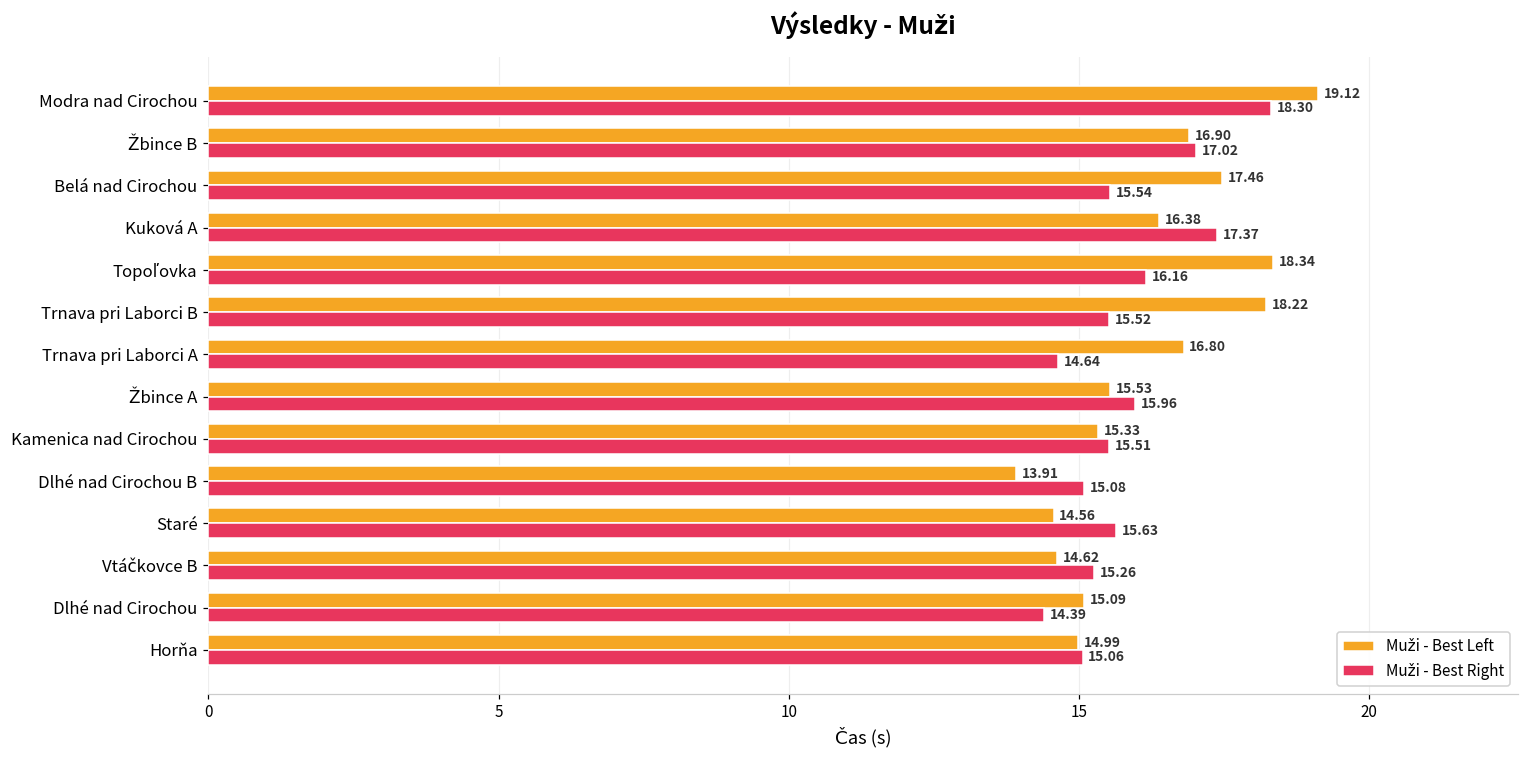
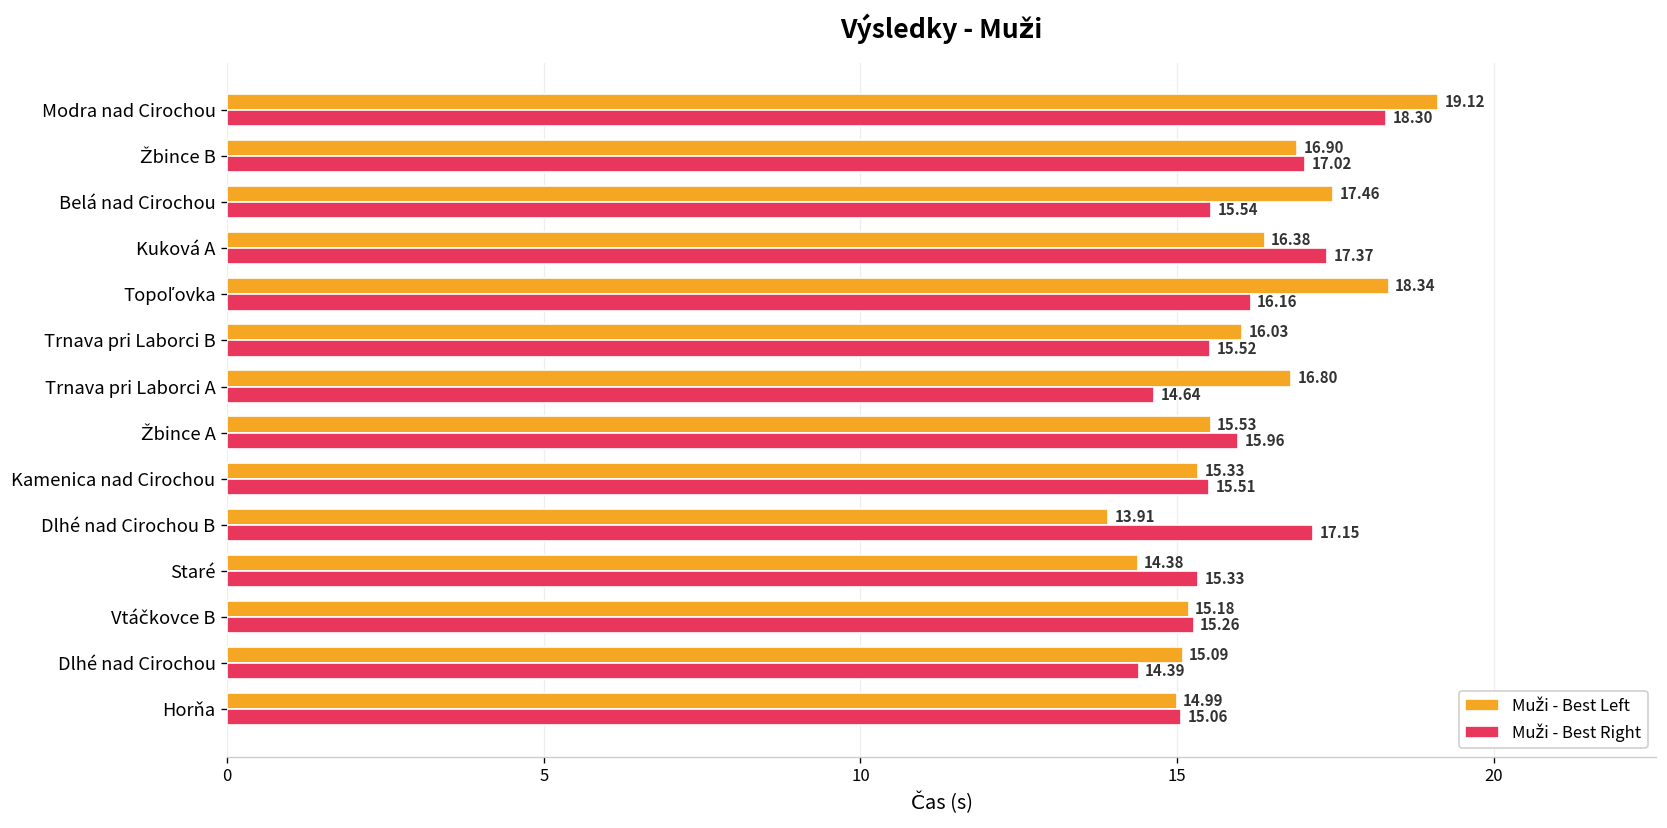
  {
    "Muži - Best Left": {
      "Modra nad Cirochou": 19.12,
      "Žbince B": 16.90,
      "Belá nad Cirochou": 17.46,
      "Kuková A": 16.38,
      "Topoľovka": 18.34,
-     "Trnava pri Laborci B": 18.22,
+     "Trnava pri Laborci B": 16.03,
      "Trnava pri Laborci A": 16.80,
      "Žbince A": 15.53,
      "Kamenica nad Cirochou": 15.33,
      "Dlhé nad Cirochou B": 13.91,
-     "Staré": 14.56,
-     "Vtáčkovce B": 14.62,
+     "Staré": 14.38,
+     "Vtáčkovce B": 15.18,
      "Dlhé nad Cirochou": 15.09,
      "Horňa": 14.99
    },
    "Muži - Best Right": {
      "Modra nad Cirochou": 18.30,
      "Žbince B": 17.02,
      "Belá nad Cirochou": 15.54,
      "Kuková A": 17.37,
      "Topoľovka": 16.16,
      "Trnava pri Laborci B": 15.52,
      "Trnava pri Laborci A": 14.64,
      "Žbince A": 15.96,
      "Kamenica nad Cirochou": 15.51,
-     "Dlhé nad Cirochou B": 15.08,
-     "Staré": 15.63,
+     "Dlhé nad Cirochou B": 17.15,
+     "Staré": 15.33,
      "Vtáčkovce B": 15.26,
      "Dlhé nad Cirochou": 14.39,
      "Horňa": 15.06
    }
  }
